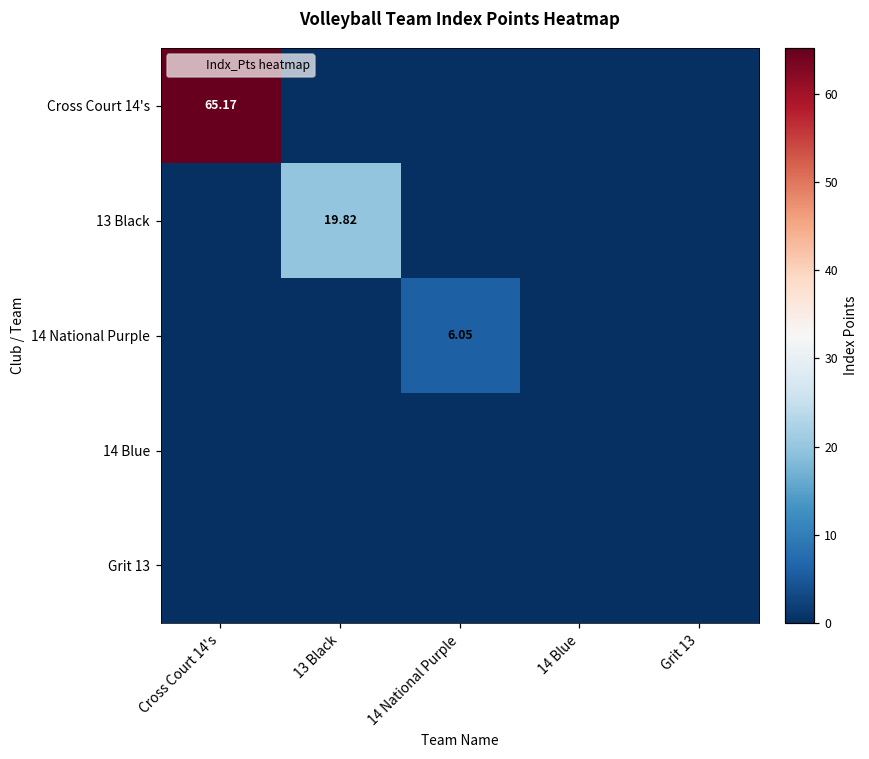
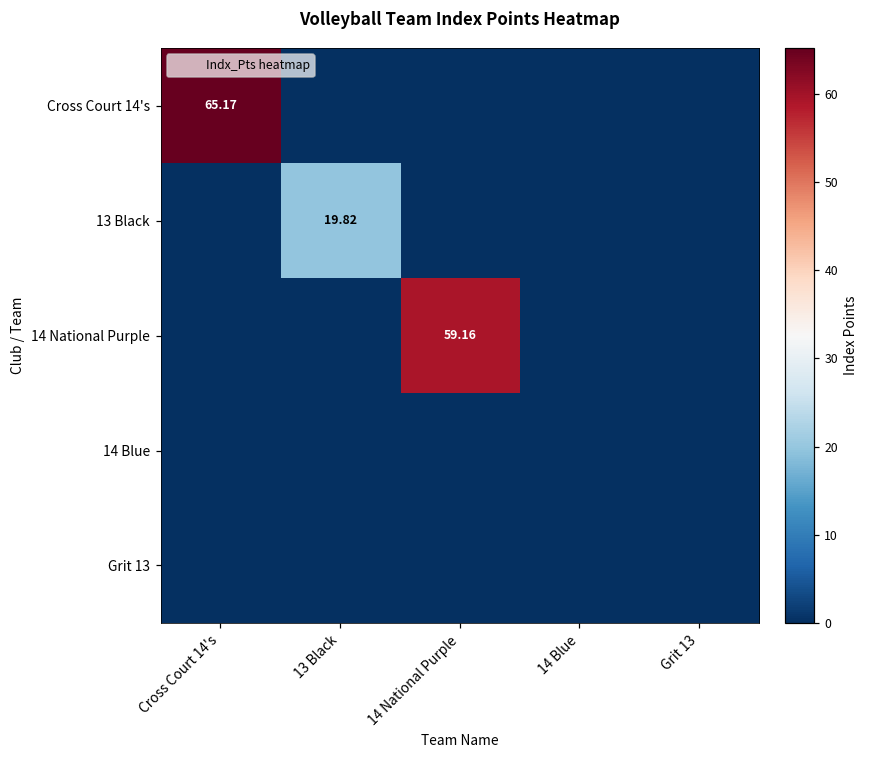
  {
    "Cross Court 14's": {
      "Cross Court 14's": 65.17
    },
    "13 Black": {
      "13 Black": 19.82
    },
    "14 National Purple": {
-     "14 National Purple": 6.05
+     "14 National Purple": 59.16
    }
  }
